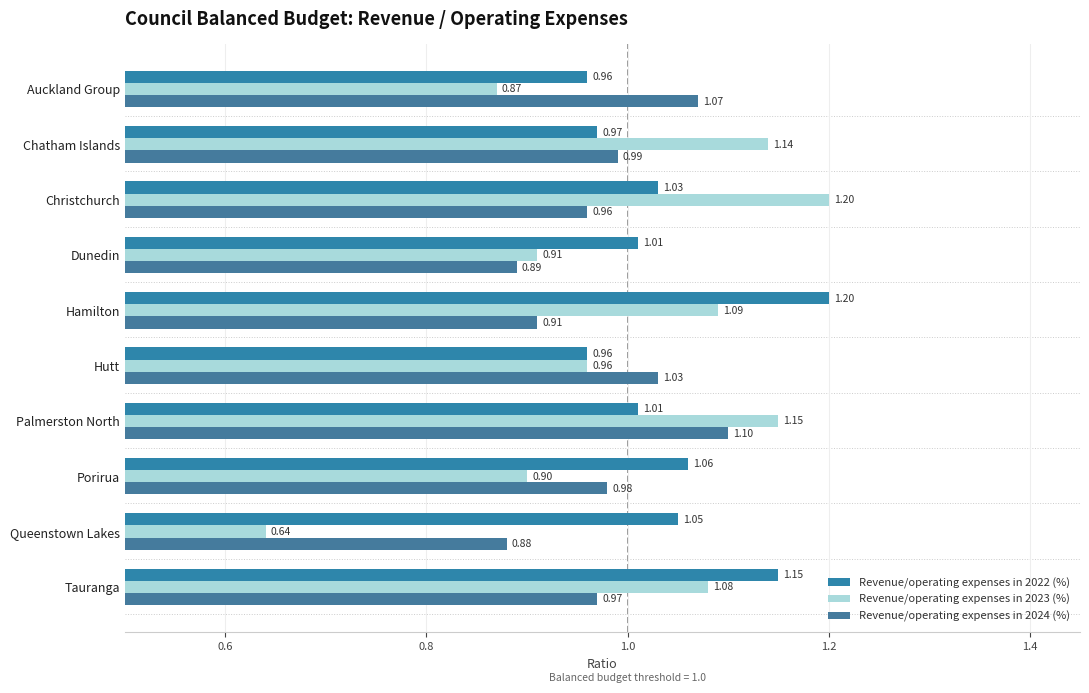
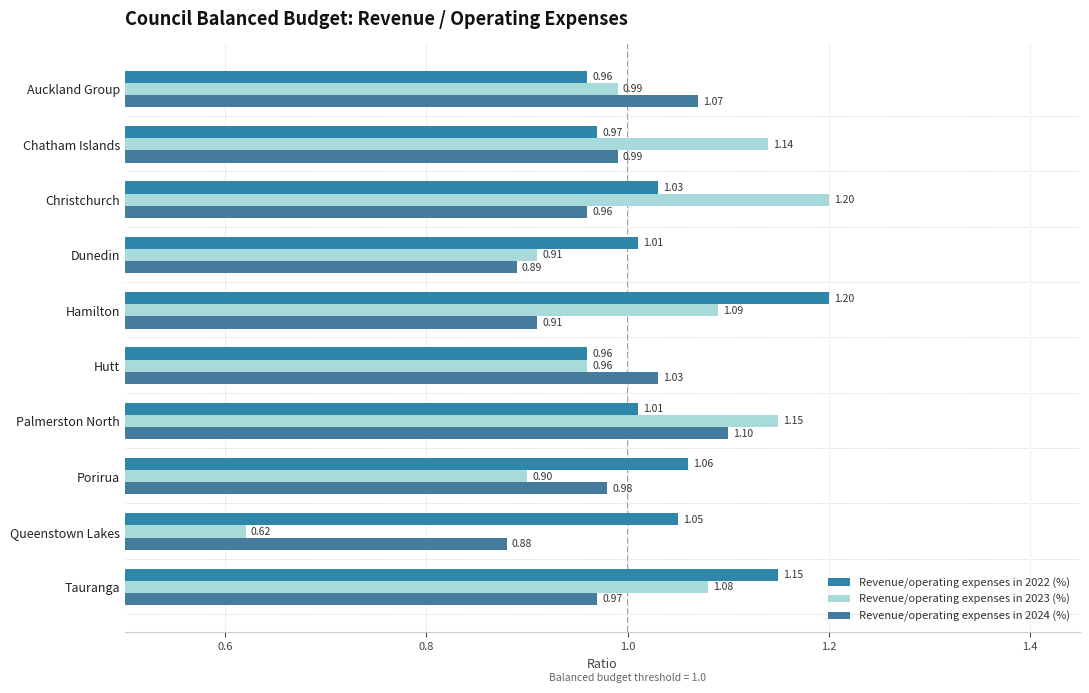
  {
    "Revenue/operating expenses in 2023 (%)": {
-     "Auckland Group": 0.87,
+     "Auckland Group": 0.99,
      "Chatham Islands": 1.14,
      "Christchurch": 1.20,
      "Dunedin": 0.91,
      "Hamilton": 1.09,
      "Hutt": 0.96,
      "Palmerston North": 1.15,
      "Porirua": 0.90,
-     "Queenstown Lakes": 0.64,
+     "Queenstown Lakes": 0.62,
      "Tauranga": 1.08
    }
  }
